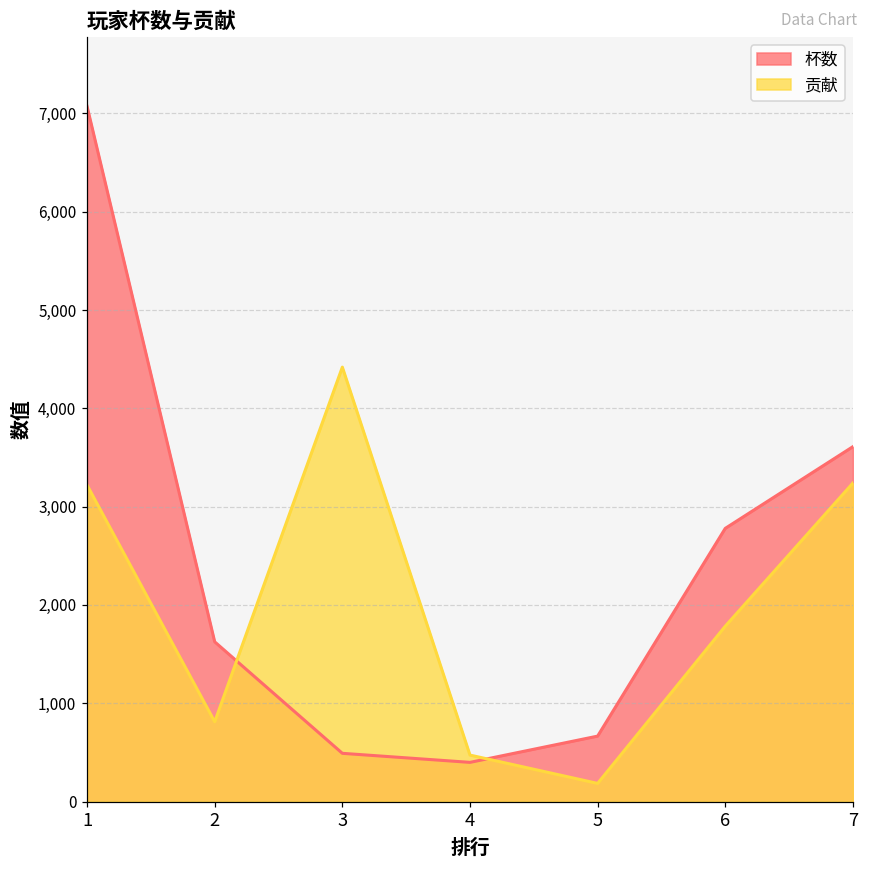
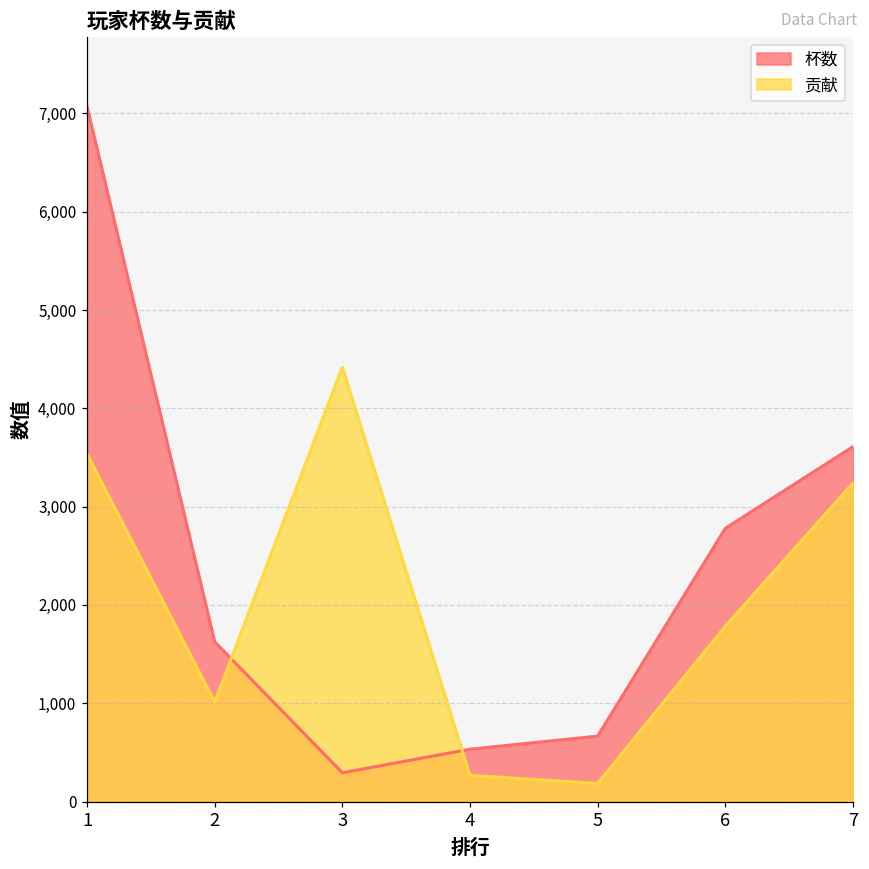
  {
    "杯数": {
      "1": "7,100",
      "2": "1,600",
-     "3": "500",
-     "4": "400",
+     "3": "300",
+     "4": "500",
      "5": "700",
      "6": "2,800",
      "7": "3,600"
    },
    "贡献": {
-     "1": "3,200",
-     "2": "800",
+     "1": "3,500",
+     "2": "1,000",
      "3": "4,400",
-     "4": "500",
+     "4": "300",
      "5": "200",
      "6": "1,800",
      "7": "3,200"
    }
  }
